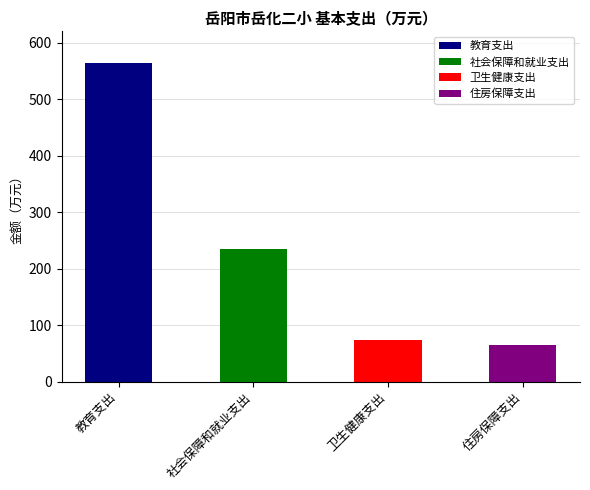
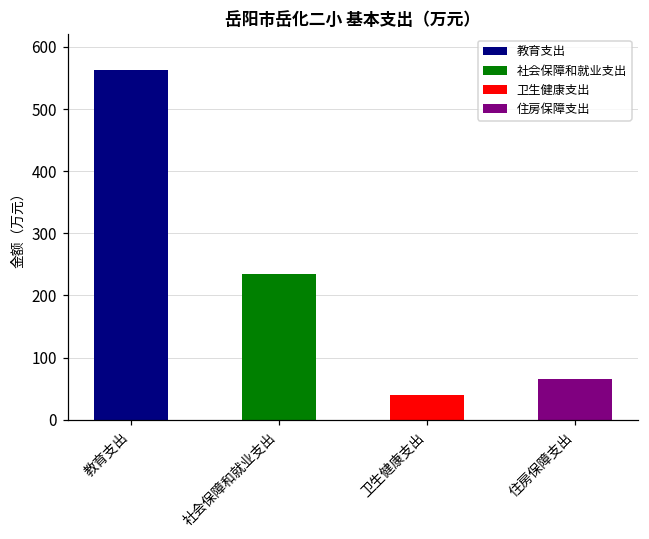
  {
    "教育支出": 560,
    "社会保障和就业支出": 230,
-   "卫生健康支出": 70,
+   "卫生健康支出": 40,
    "住房保障支出": 70
  }
